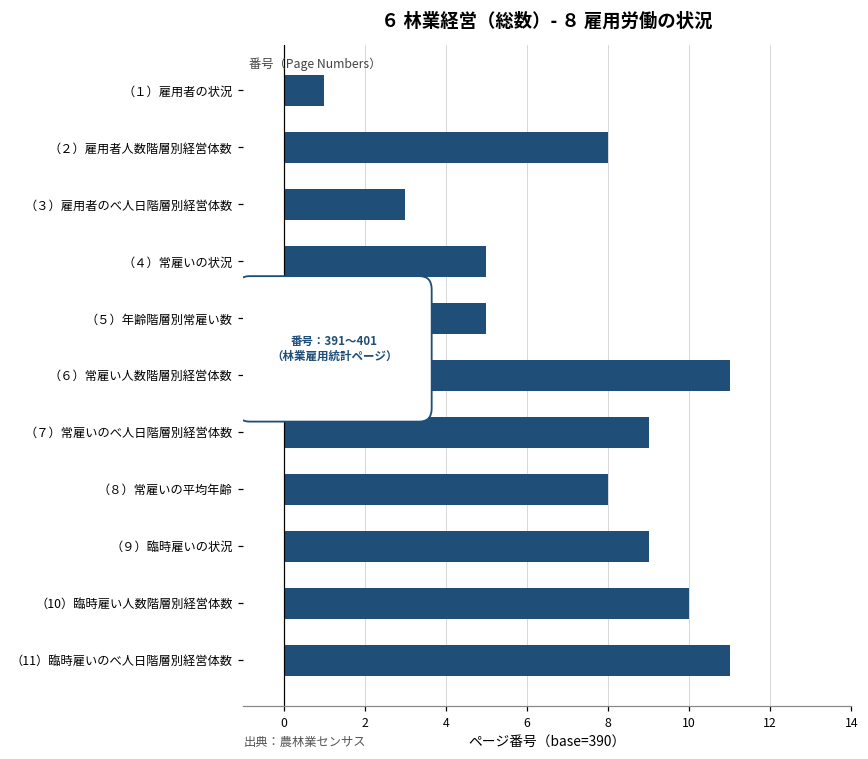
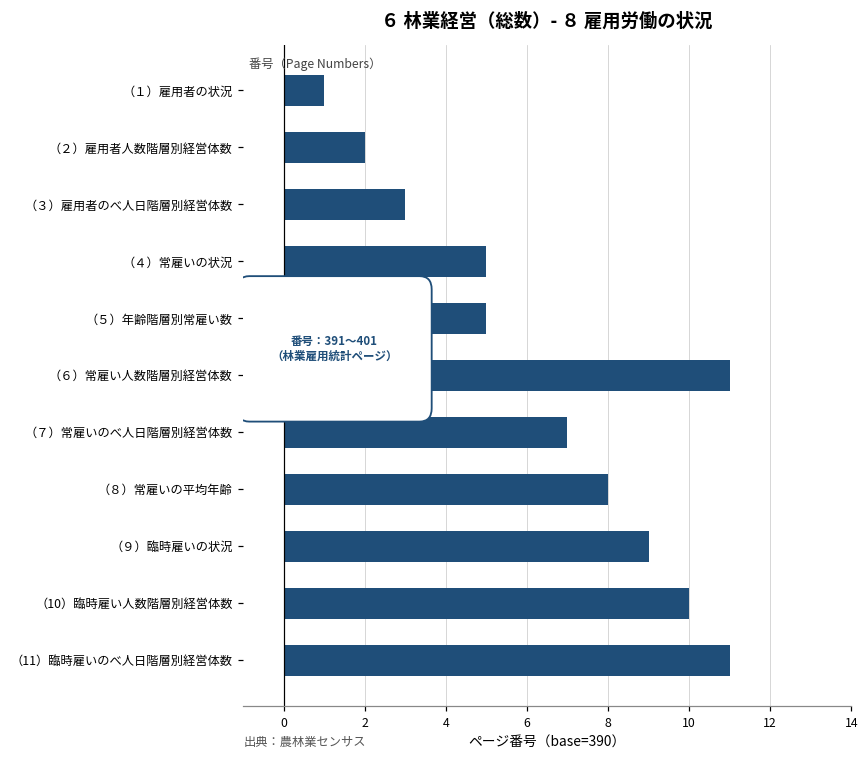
  {
    "（１）雇用者の状況": 1.0,
-   "（２）雇用者人数階層別経営体数": 8.0,
+   "（２）雇用者人数階層別経営体数": 2.0,
    "（３）雇用者のべ人日階層別経営体数": 3.0,
    "（４）常雇いの状況": 5.0,
    "（５）年齢階層別常雇い数": 5.0,
    "（６）常雇い人数階層別経営体数": 11.0,
-   "（７）常雇いのべ人日階層別経営体数": 9.0,
+   "（７）常雇いのべ人日階層別経営体数": 7.0,
    "（８）常雇いの平均年齢": 8.0,
    "（９）臨時雇いの状況": 9.0,
    "（10）臨時雇い人数階層別経営体数": 10.0,
    "（11）臨時雇いのべ人日階層別経営体数": 11.0
  }
